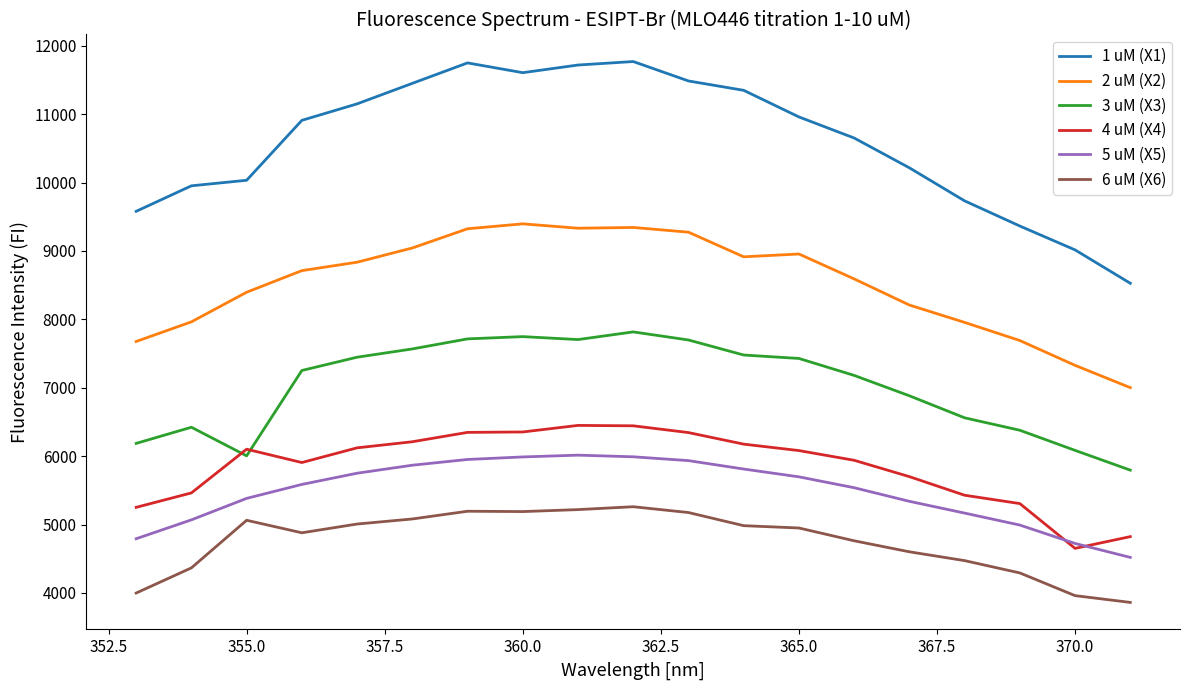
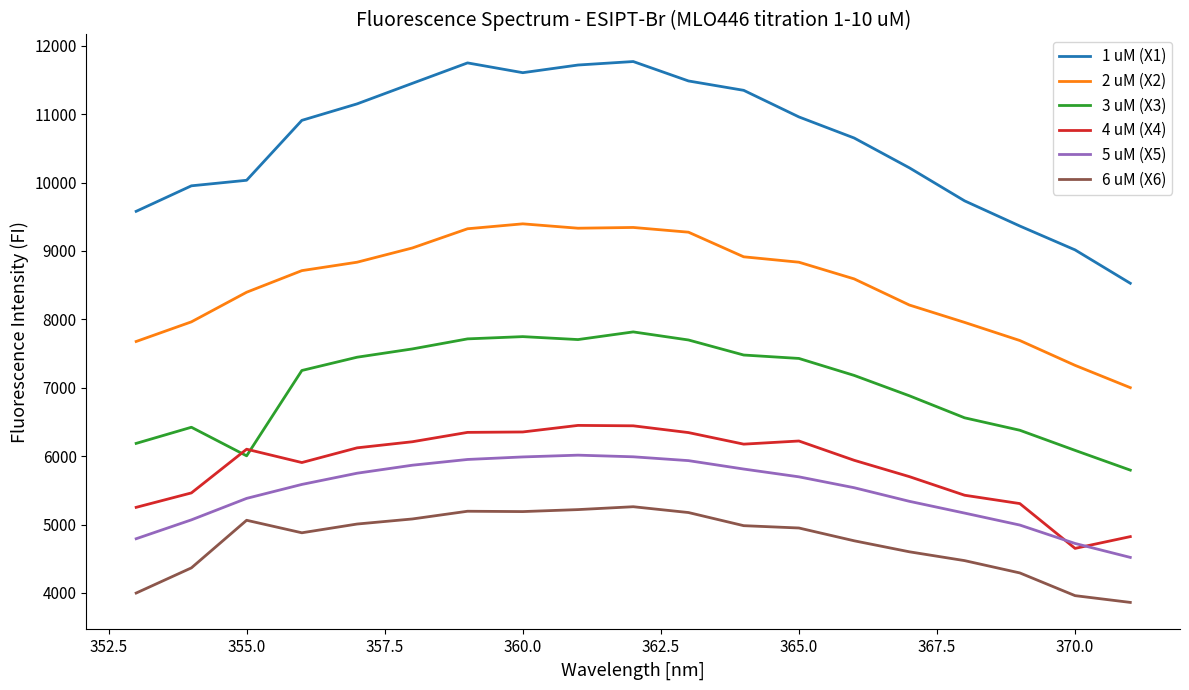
  {
    "1 uM (X1)": {
      "355.0": 10000,
      "360.0": 11600,
      "365.0": 11000,
      "370.0": 9000
    },
    "2 uM (X2)": {
      "355.0": 8400,
      "360.0": 9400,
-     "365.0": 9000,
+     "365.0": 8800,
      "370.0": 7300
    },
    "3 uM (X3)": {
      "355.0": 6000,
      "360.0": 7700,
      "365.0": 7400,
      "370.0": 6100
    },
    "4 uM (X4)": {
      "355.0": 6100,
      "360.0": 6400,
-     "365.0": 6100,
+     "365.0": 6200,
      "370.0": 4700
    },
    "5 uM (X5)": {
      "355.0": 5400,
      "360.0": 6000,
      "365.0": 5700,
      "370.0": 4700
    },
    "6 uM (X6)": {
      "355.0": 5100,
      "360.0": 5200,
      "365.0": 4900,
      "370.0": 4000
    }
  }
